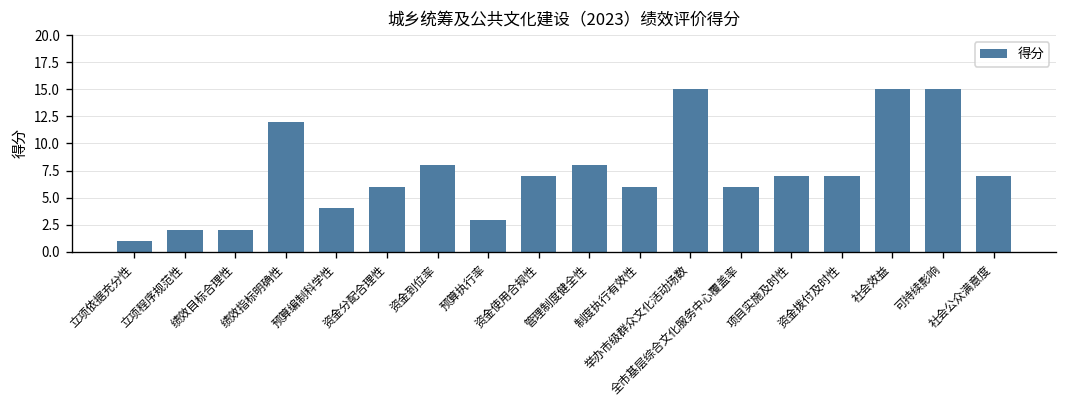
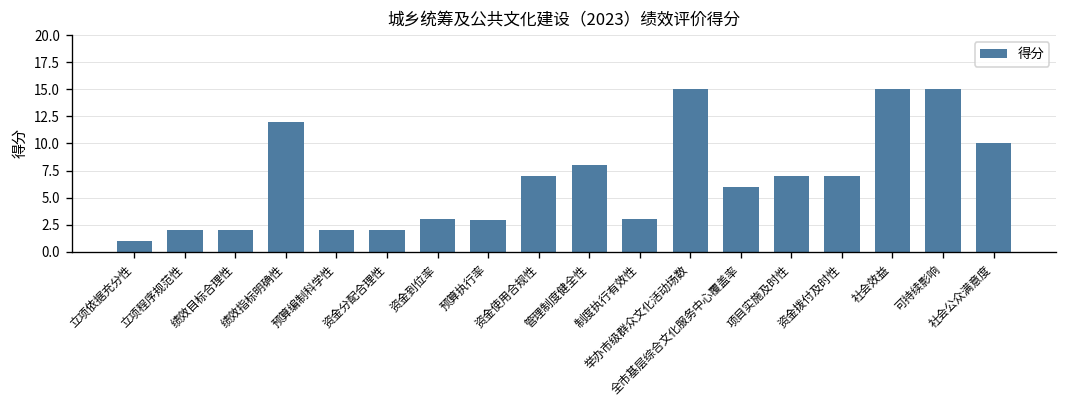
  {
    "立项依据充分性": 1,
    "立项程序规范性": 2,
    "绩效目标合理性": 2,
    "绩效指标明确性": 12,
-   "预算编制科学性": 4,
-   "资金分配合理性": 6,
-   "资金到位率": 8,
+   "预算编制科学性": 2,
+   "资金分配合理性": 2,
+   "资金到位率": 3,
    "预算执行率": 3,
    "资金使用合规性": 7,
    "管理制度健全性": 8,
-   "制度执行有效性": 6,
+   "制度执行有效性": 3,
    "举办市级群众文化活动场数": 15,
    "全市基层综合文化服务中心覆盖率": 6,
    "项目实施及时性": 7,
    "资金拨付及时性": 7,
    "社会效益": 15,
    "可持续影响": 15,
-   "社会公众满意度": 7
+   "社会公众满意度": 10
  }
